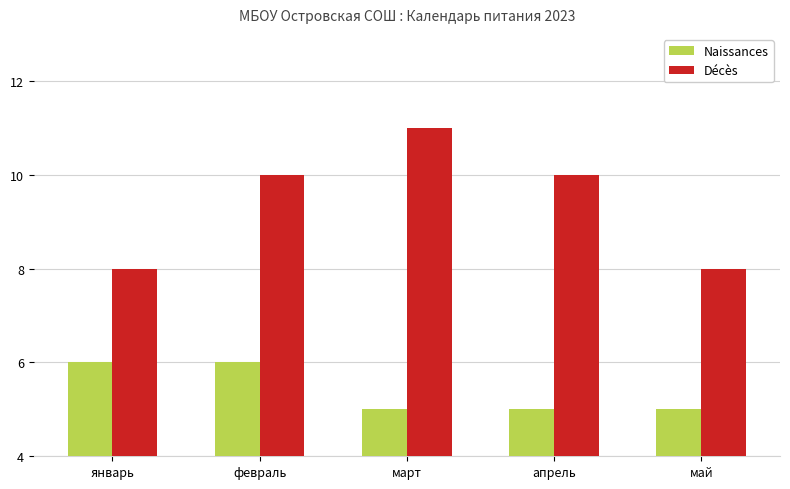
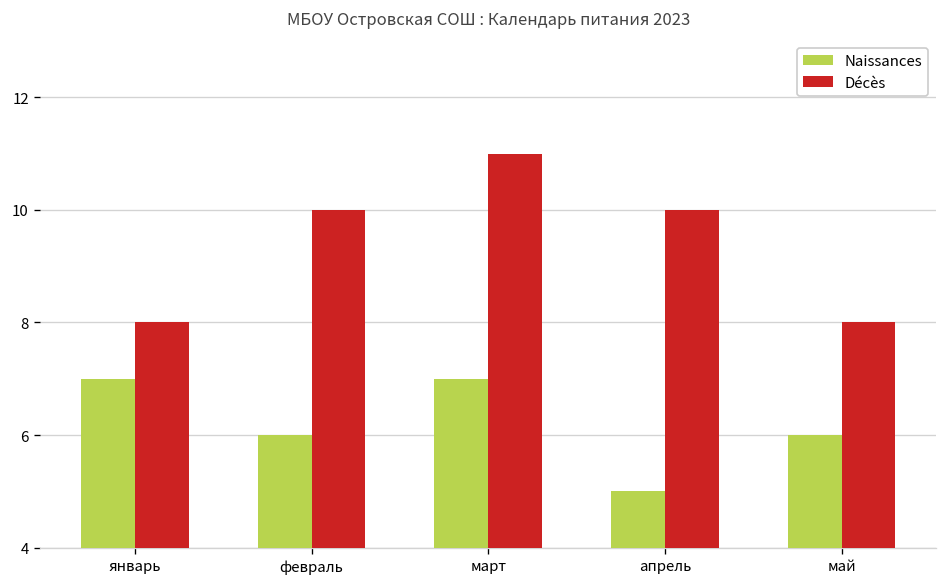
  {
    "Naissances": {
-     "январь": 6,
+     "январь": 7,
      "февраль": 6,
-     "март": 5,
+     "март": 7,
      "апрель": 5,
-     "май": 5
+     "май": 6
    },
    "Décès": {
      "январь": 8,
      "февраль": 10,
      "март": 11,
      "апрель": 10,
      "май": 8
    }
  }
